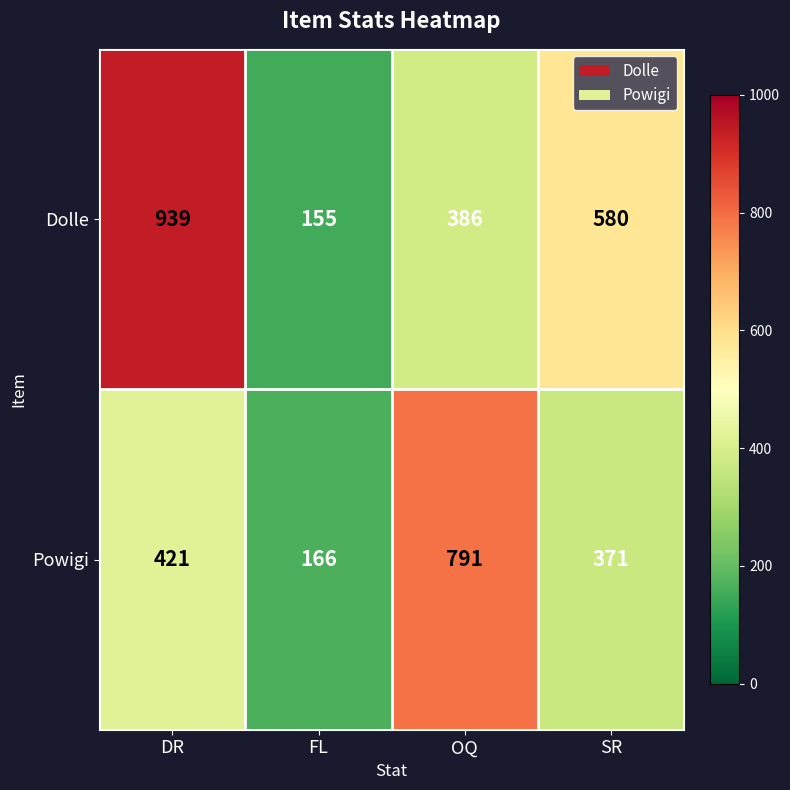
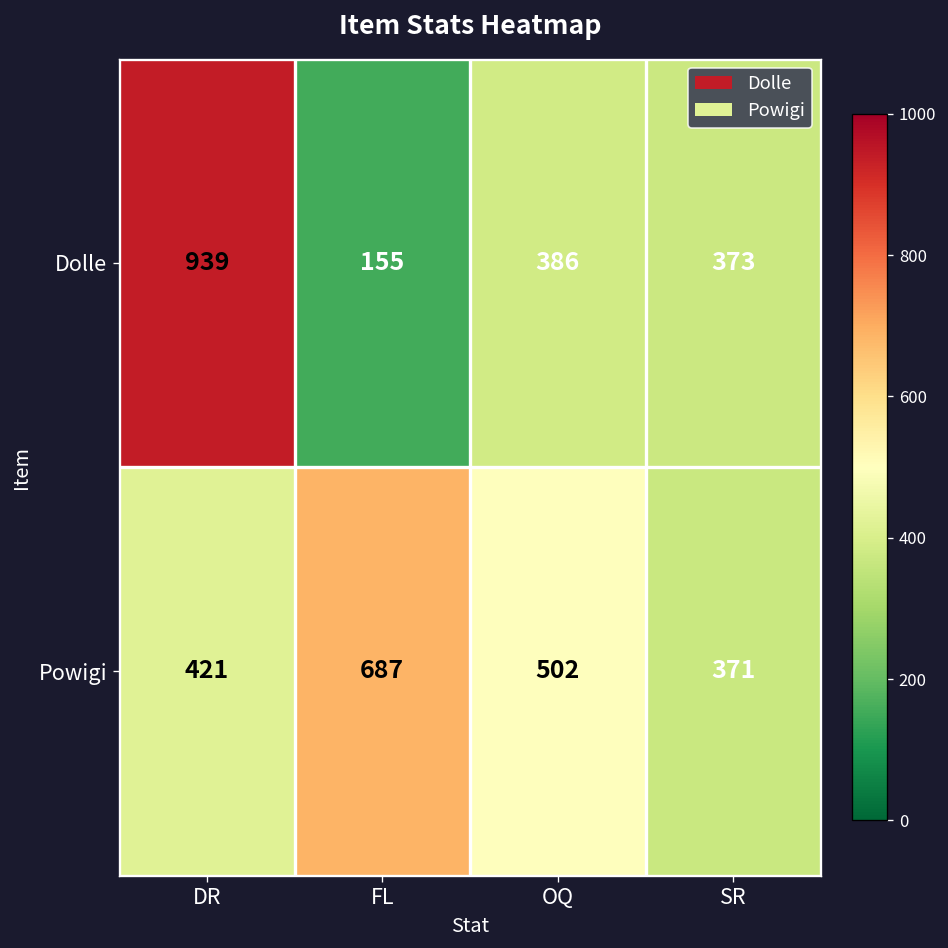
  {
    "Dolle": {
      "DR": 939,
      "FL": 155,
      "OQ": 386,
-     "SR": 580
+     "SR": 373
    },
    "Powigi": {
      "DR": 421,
-     "FL": 166,
-     "OQ": 791,
+     "FL": 687,
+     "OQ": 502,
      "SR": 371
    }
  }
